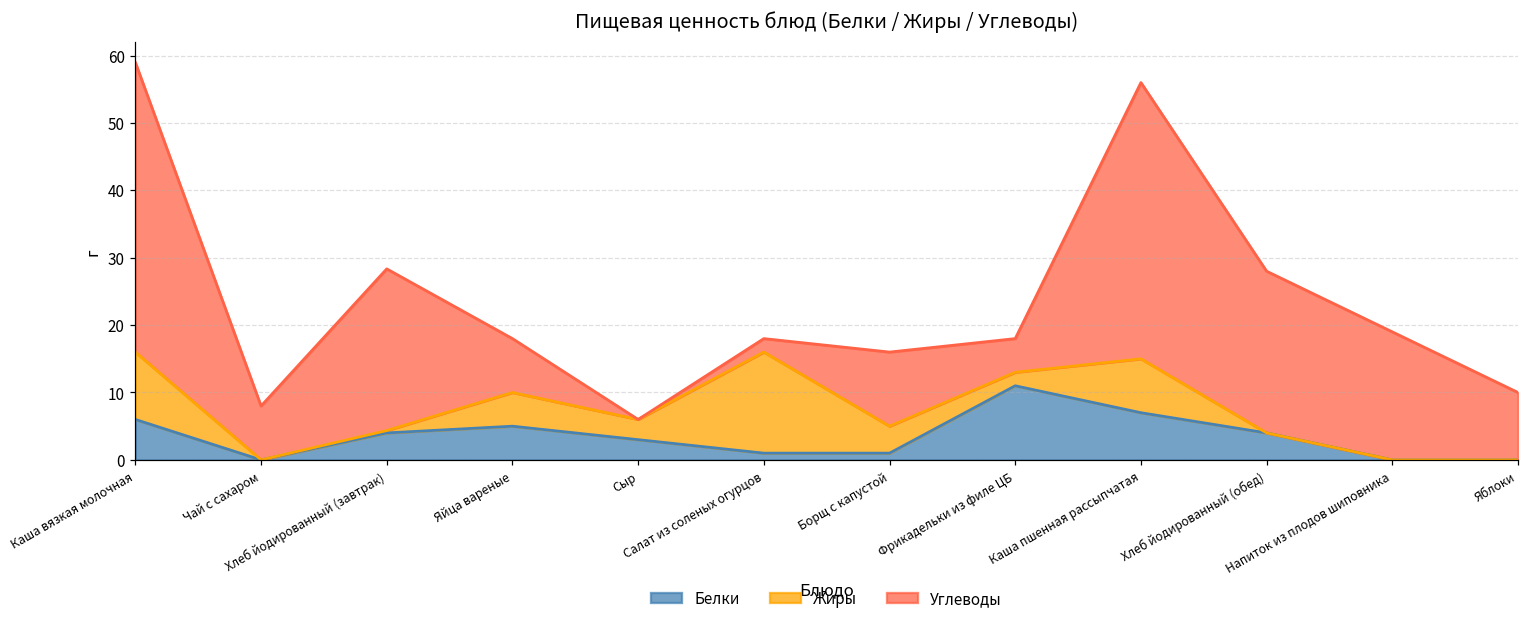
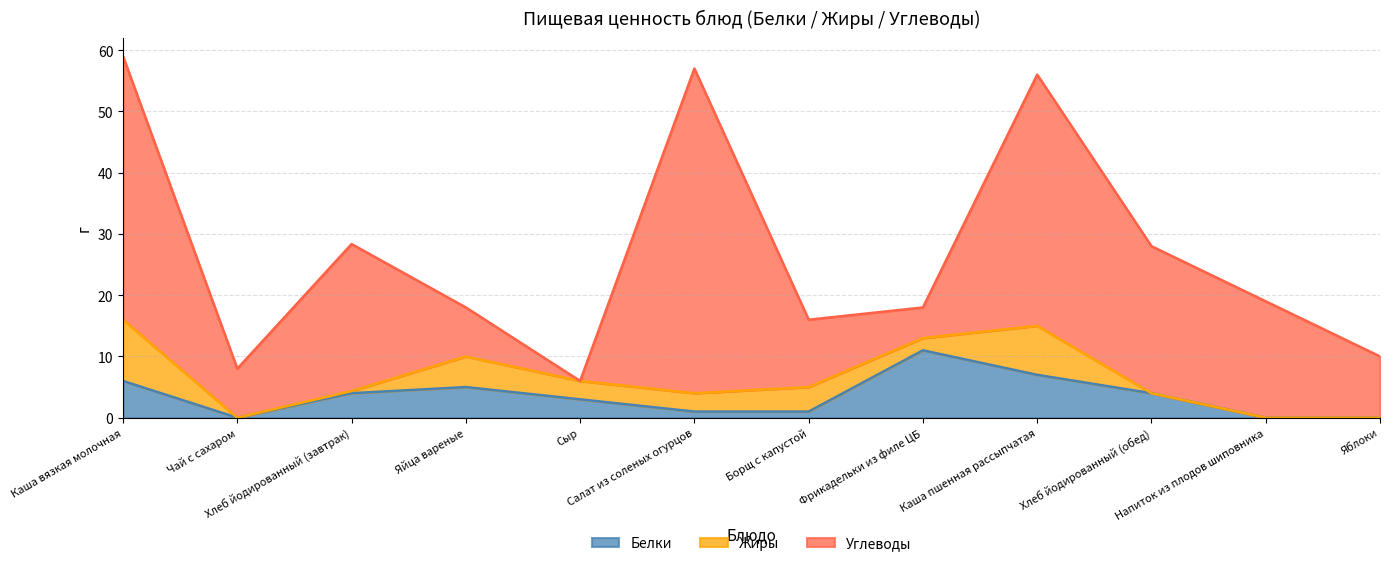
  {
    "Белки": {
      "Каша вязкая молочная": 6,
      "Яйца вареные": 5,
      "Сыр": 3,
      "Салат из соленых огурцов": 1,
      "Борщ с капустой": 1,
      "Фрикадельки из филе ЦБ": 11,
      "Каша пшенная рассыпчатая": 7
    },
    "Жиры": {
      "Каша вязкая молочная": 10,
      "Яйца вареные": 5,
-     "Салат из соленых огурцов": 15,
+     "Салат из соленых огурцов": 3,
      "Борщ с капустой": 4,
      "Фрикадельки из филе ЦБ": 2,
      "Каша пшенная рассыпчатая": 8
    },
    "Углеводы": {
      "Каша вязкая молочная": 43,
      "Чай с сахаром": 8,
      "Хлеб йодированный (завтрак)": 24,
      "Яйца вареные": 8,
-     "Салат из соленых огурцов": 2,
+     "Салат из соленых огурцов": 53,
      "Борщ с капустой": 11,
      "Фрикадельки из филе ЦБ": 5,
      "Каша пшенная рассыпчатая": 41,
      "Хлеб йодированный (обед)": 24,
      "Напиток из плодов шиповника": 19,
      "Яблоки": 10
    }
  }
